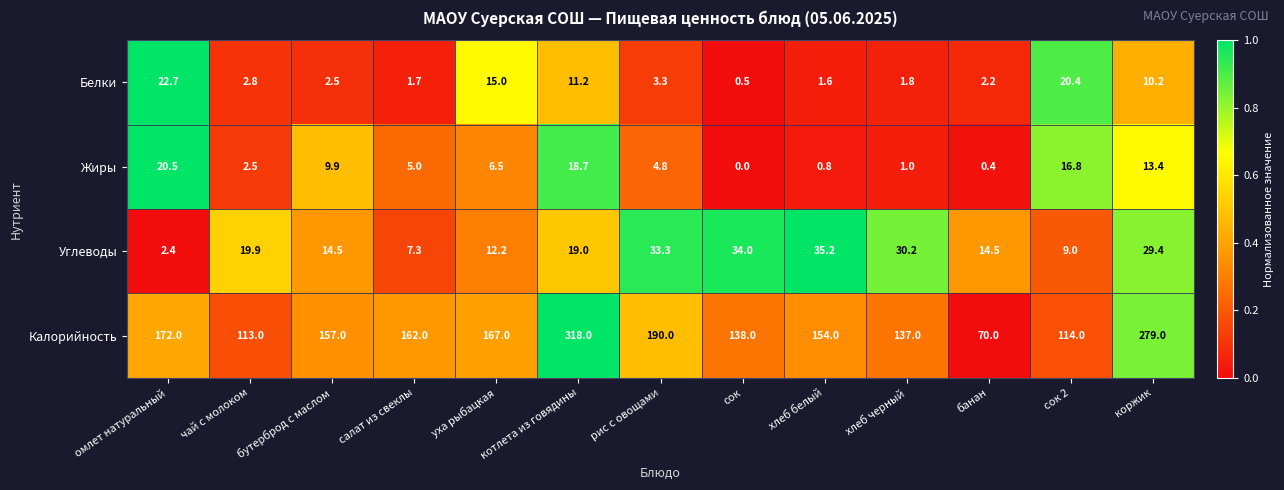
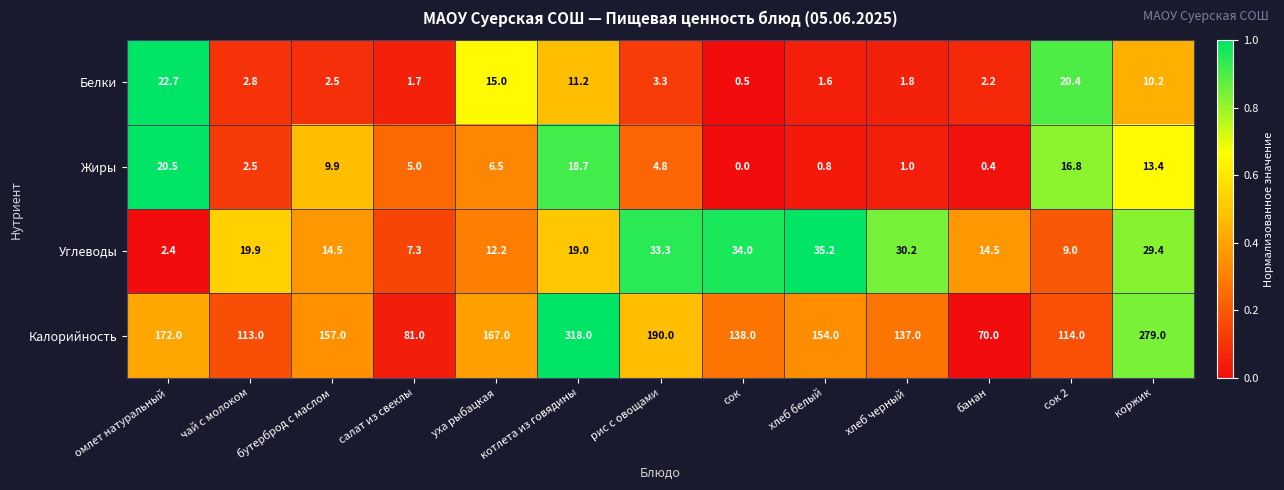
  {
    "Белки": {
      "омлет натуральный": 22.7,
      "чай с молоком": 2.8,
      "бутерброд с маслом": 2.5,
      "салат из свеклы": 1.7,
      "уха рыбацкая": 15.0,
      "котлета из говядины": 11.2,
      "рис с овощами": 3.3,
      "сок": 0.5,
      "хлеб белый": 1.6,
      "хлеб черный": 1.8,
      "банан": 2.2,
      "сок 2": 20.4,
      "коржик": 10.2
    },
    "Жиры": {
      "омлет натуральный": 20.5,
      "чай с молоком": 2.5,
      "бутерброд с маслом": 9.9,
      "салат из свеклы": 5.0,
      "уха рыбацкая": 6.5,
      "котлета из говядины": 18.7,
      "рис с овощами": 4.8,
      "сок": 0.0,
      "хлеб белый": 0.8,
      "хлеб черный": 1.0,
      "банан": 0.4,
      "сок 2": 16.8,
      "коржик": 13.4
    },
    "Углеводы": {
      "омлет натуральный": 2.4,
      "чай с молоком": 19.9,
      "бутерброд с маслом": 14.5,
      "салат из свеклы": 7.3,
      "уха рыбацкая": 12.2,
      "котлета из говядины": 19.0,
      "рис с овощами": 33.3,
      "сок": 34.0,
      "хлеб белый": 35.2,
      "хлеб черный": 30.2,
      "банан": 14.5,
      "сок 2": 9.0,
      "коржик": 29.4
    },
    "Калорийность": {
      "омлет натуральный": 172.0,
      "чай с молоком": 113.0,
      "бутерброд с маслом": 157.0,
-     "салат из свеклы": 162.0,
+     "салат из свеклы": 81.0,
      "уха рыбацкая": 167.0,
      "котлета из говядины": 318.0,
      "рис с овощами": 190.0,
      "сок": 138.0,
      "хлеб белый": 154.0,
      "хлеб черный": 137.0,
      "банан": 70.0,
      "сок 2": 114.0,
      "коржик": 279.0
    }
  }
